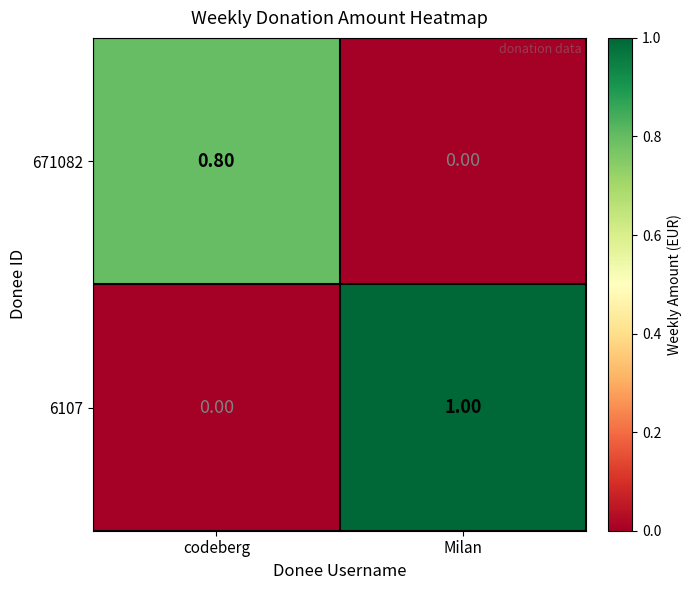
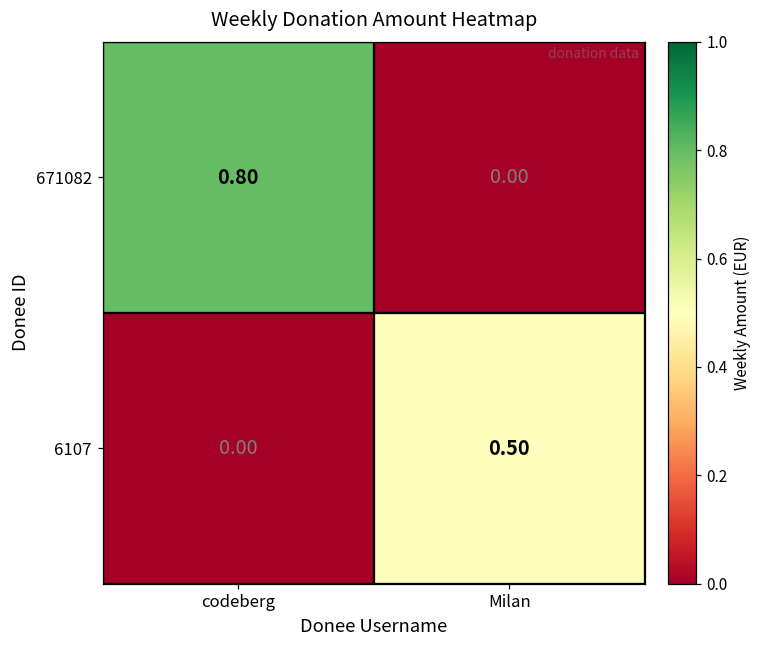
  {
    "671082": {
      "codeberg": 0.80
    },
    "6107": {
      "codeberg": 0.00,
-     "Milan": 1.00
+     "Milan": 0.50
    }
  }
